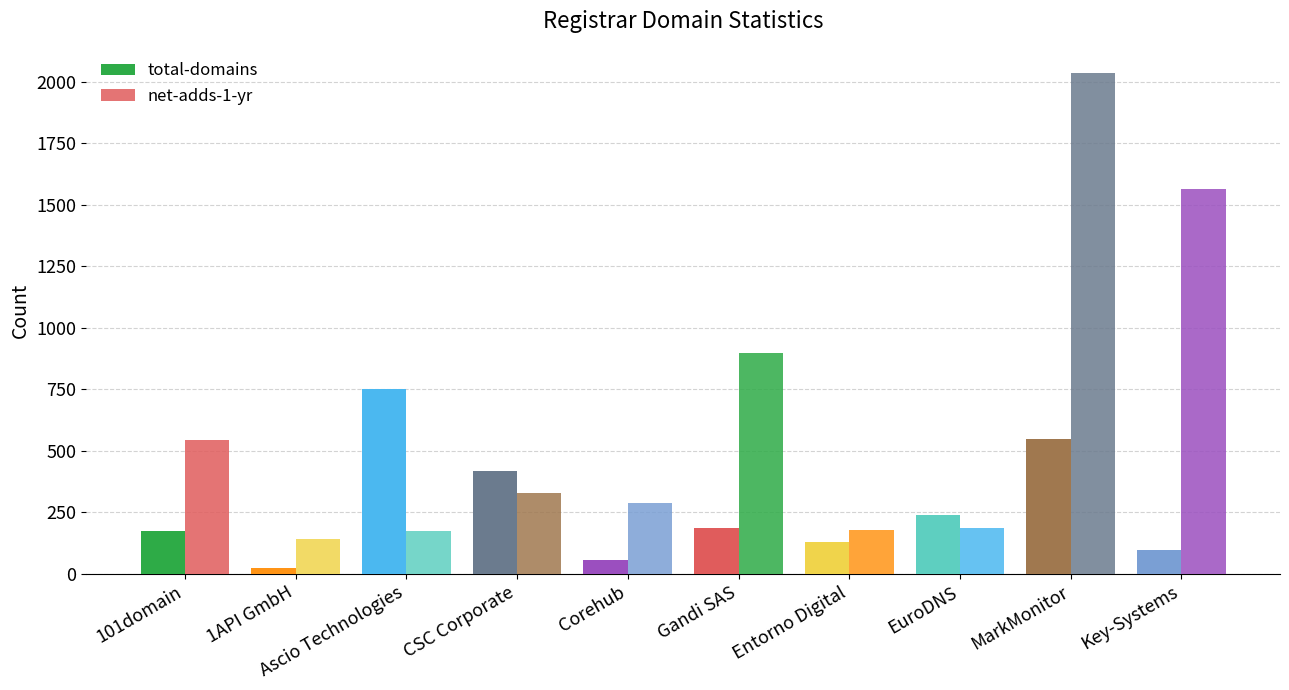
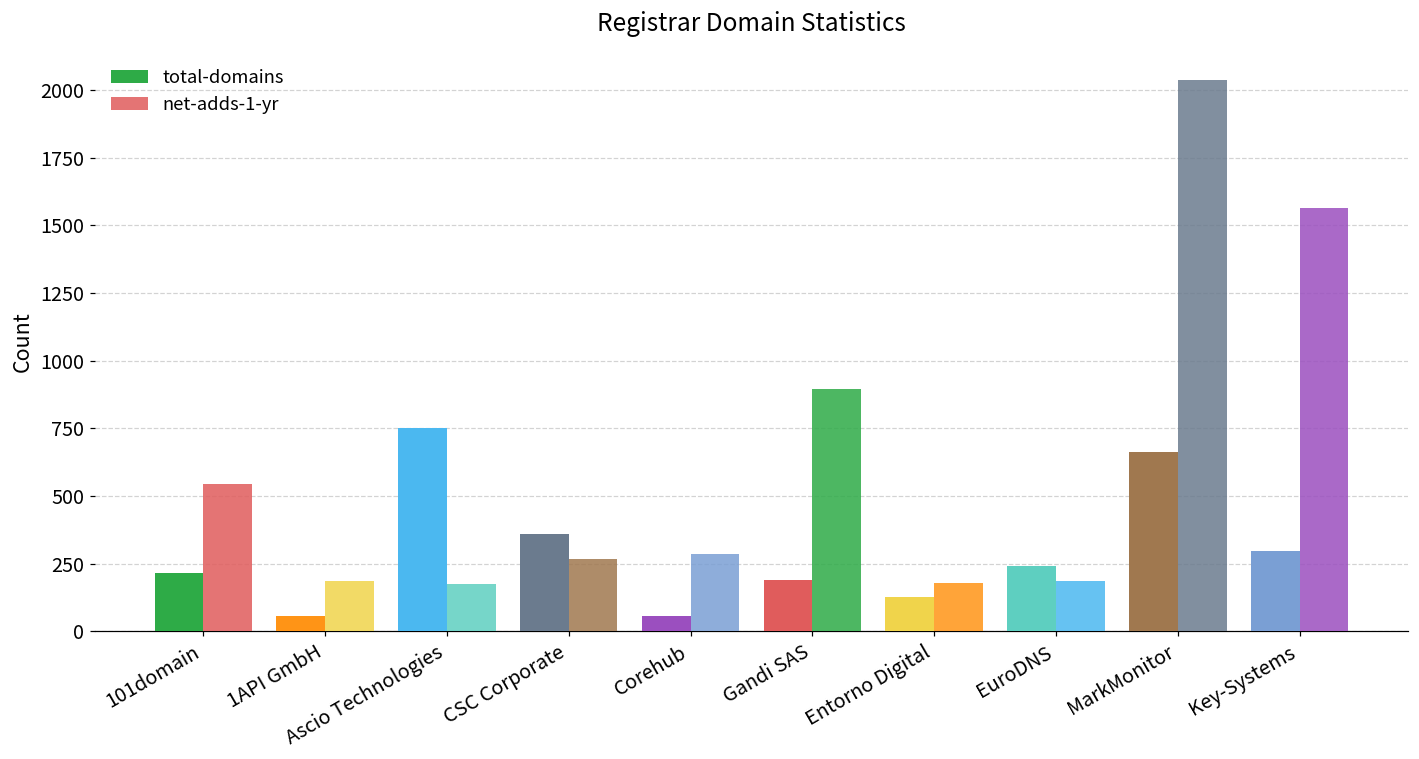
  {
    "total-domains": {
-     "101domain": 170,
-     "1API GmbH": 20,
+     "101domain": 210,
+     "1API GmbH": 60,
      "Ascio Technologies": 750,
-     "CSC Corporate": 420,
+     "CSC Corporate": 360,
      "Corehub": 60,
      "Gandi SAS": 190,
      "Entorno Digital": 130,
      "EuroDNS": 240,
-     "MarkMonitor": 550,
-     "Key-Systems": 100
+     "MarkMonitor": 660,
+     "Key-Systems": 300
    },
    "net-adds-1-yr": {
      "101domain": 550,
-     "1API GmbH": 140,
+     "1API GmbH": 190,
      "Ascio Technologies": 180,
-     "CSC Corporate": 330,
+     "CSC Corporate": 270,
      "Corehub": 290,
      "Gandi SAS": 900,
      "Entorno Digital": 180,
      "EuroDNS": 190,
      "MarkMonitor": 2040,
      "Key-Systems": 1570
    }
  }
